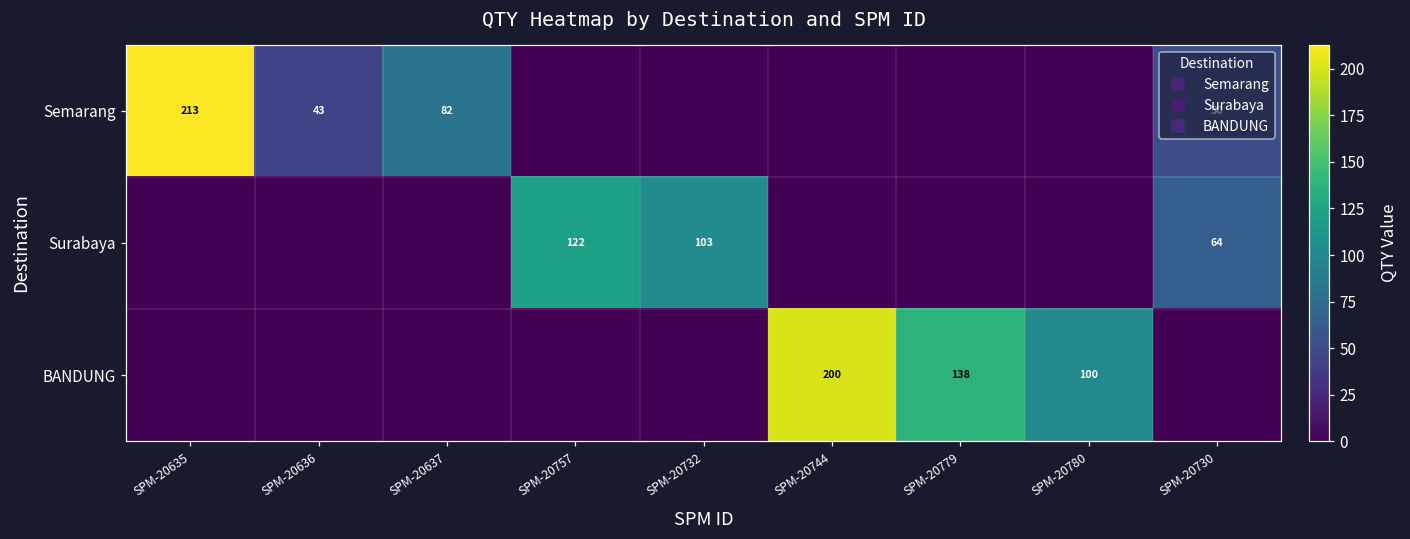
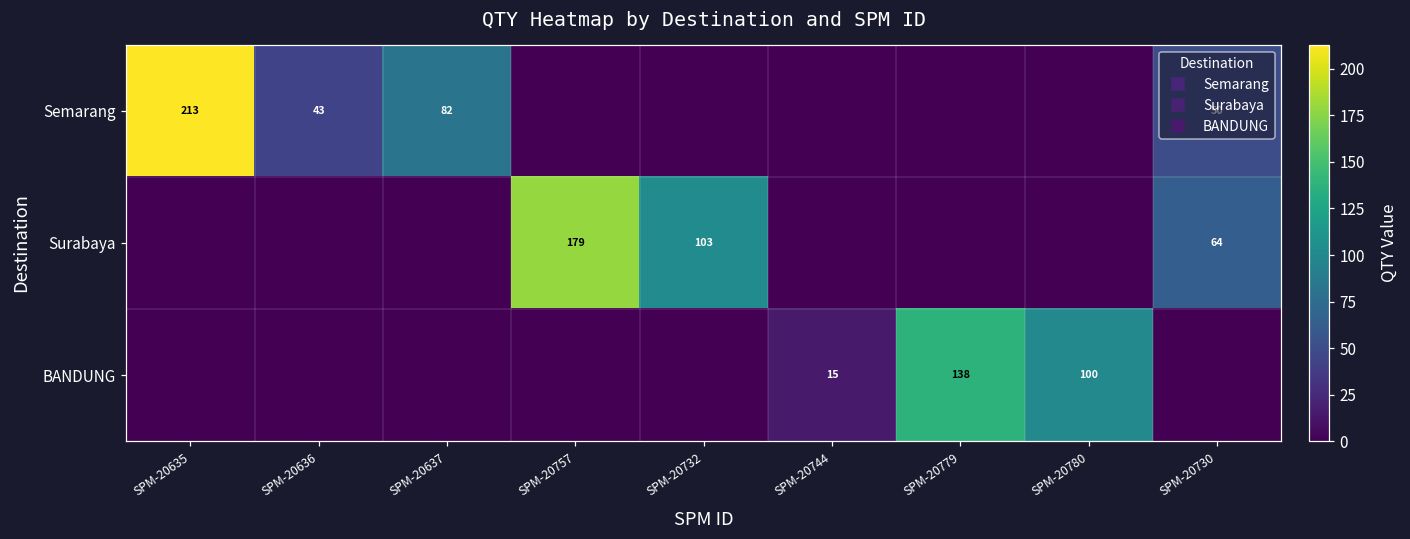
  {
    "Semarang": {
      "SPM-20635": 213,
      "SPM-20636": 43,
      "SPM-20637": 82
    },
    "Surabaya": {
-     "SPM-20757": 122,
+     "SPM-20757": 179,
      "SPM-20732": 103,
      "SPM-20730": 64
    },
    "BANDUNG": {
-     "SPM-20744": 200,
+     "SPM-20744": 15,
      "SPM-20779": 138,
      "SPM-20780": 100
    }
  }
